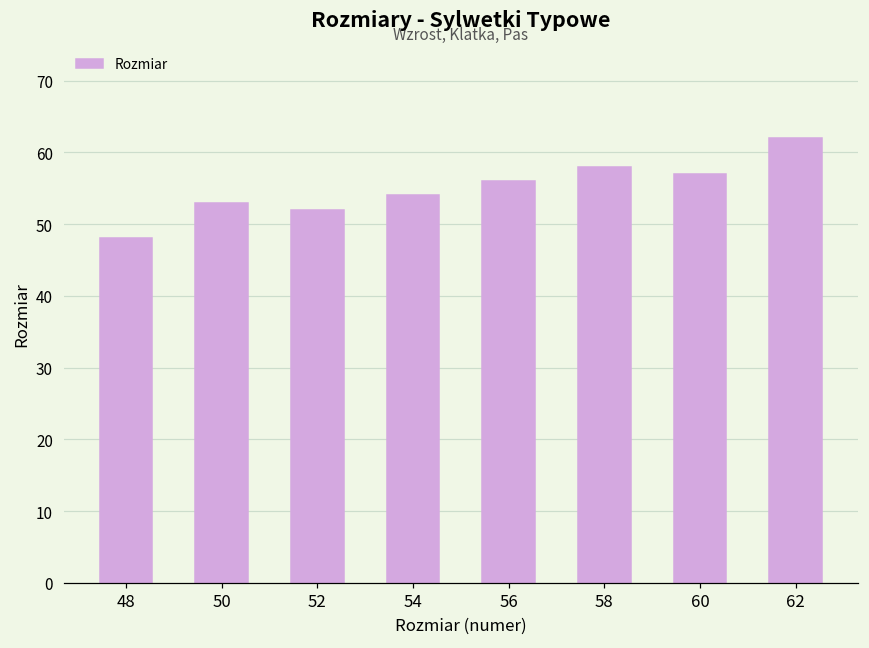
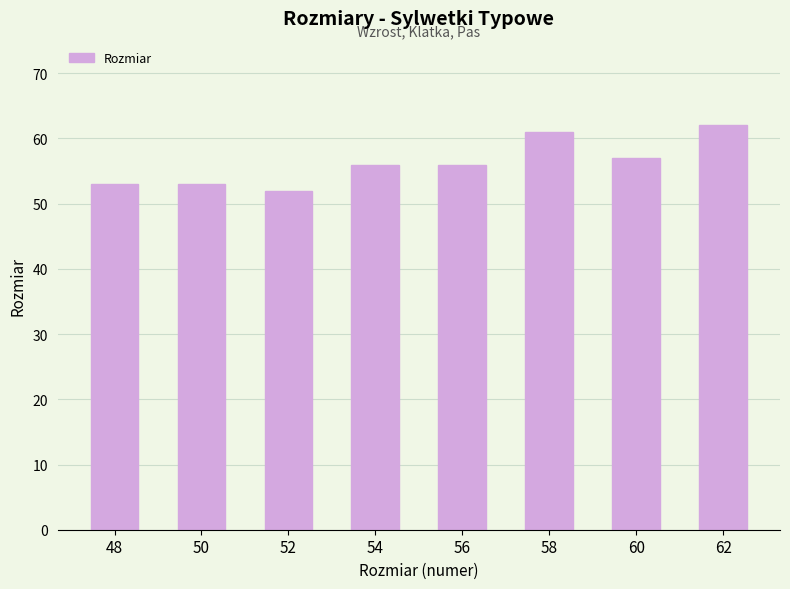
  {
-   "48": 48,
+   "48": 53,
    "50": 53,
    "52": 52,
-   "54": 54,
+   "54": 56,
    "56": 56,
-   "58": 58,
+   "58": 61,
    "60": 57,
    "62": 62
  }
